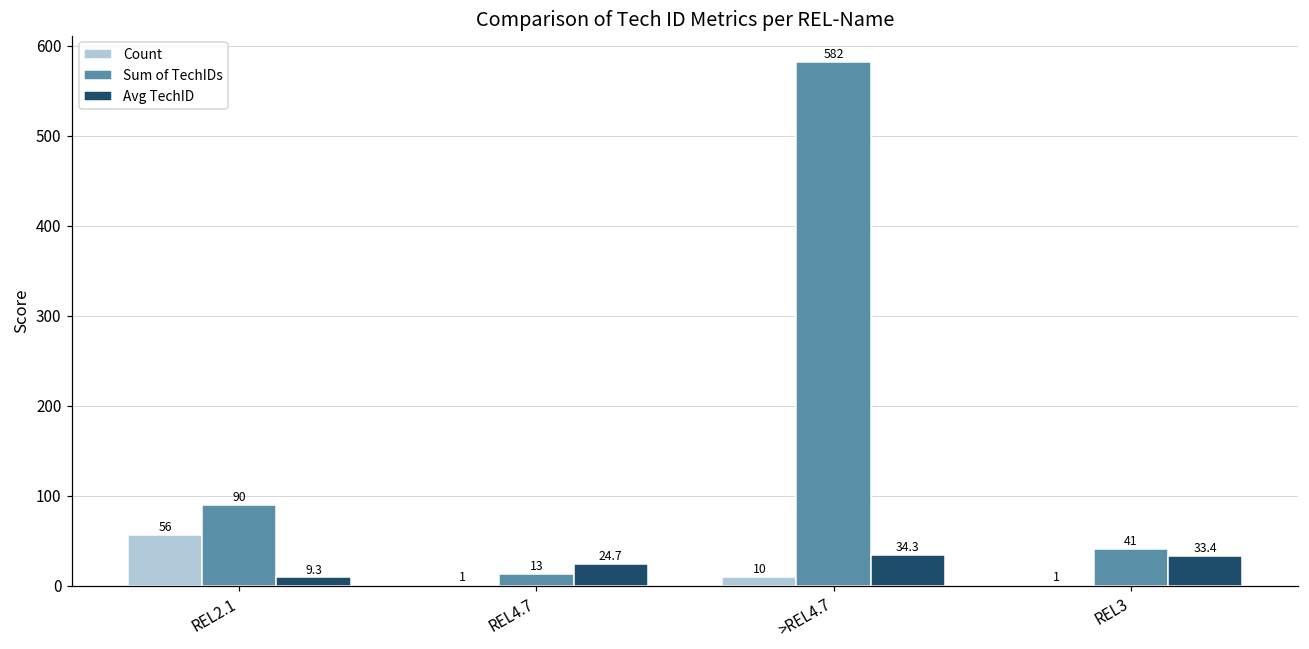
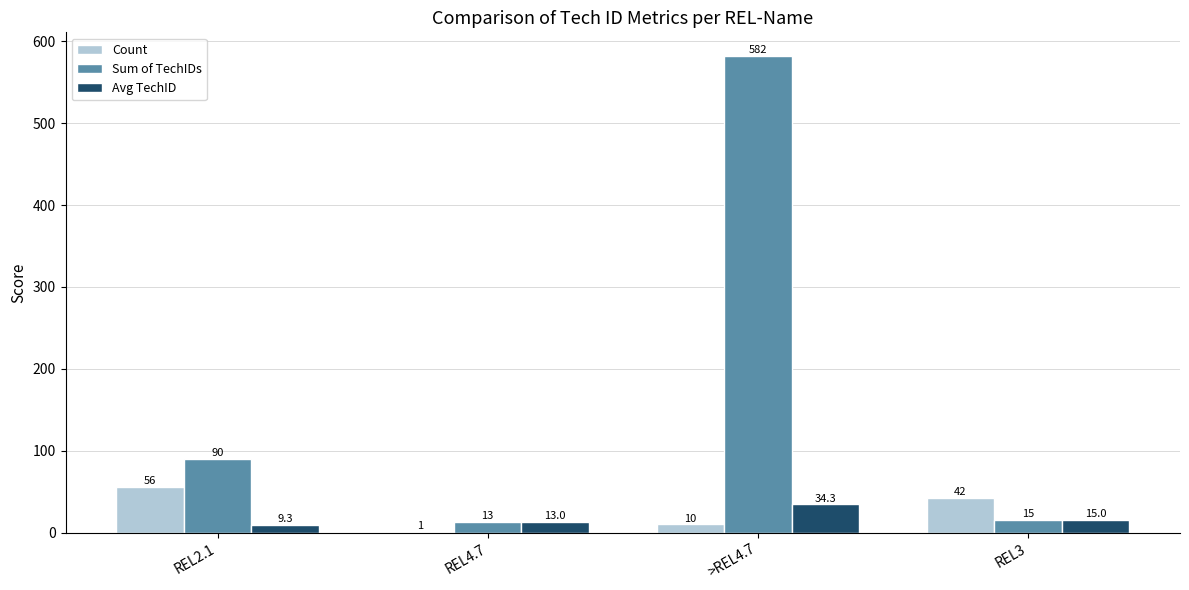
  {
    "Count": {
      "REL2.1": 56,
      "REL4.7": 1,
      ">REL4.7": 10,
-     "REL3": 1
+     "REL3": 42
    },
    "Sum of TechIDs": {
      "REL2.1": 90,
      "REL4.7": 13,
      ">REL4.7": 582,
-     "REL3": 41
+     "REL3": 15
    },
    "Avg TechID": {
      "REL2.1": 9.3,
-     "REL4.7": 24.7,
+     "REL4.7": 13.0,
      ">REL4.7": 34.3,
-     "REL3": 33.4
+     "REL3": 15.0
    }
  }
